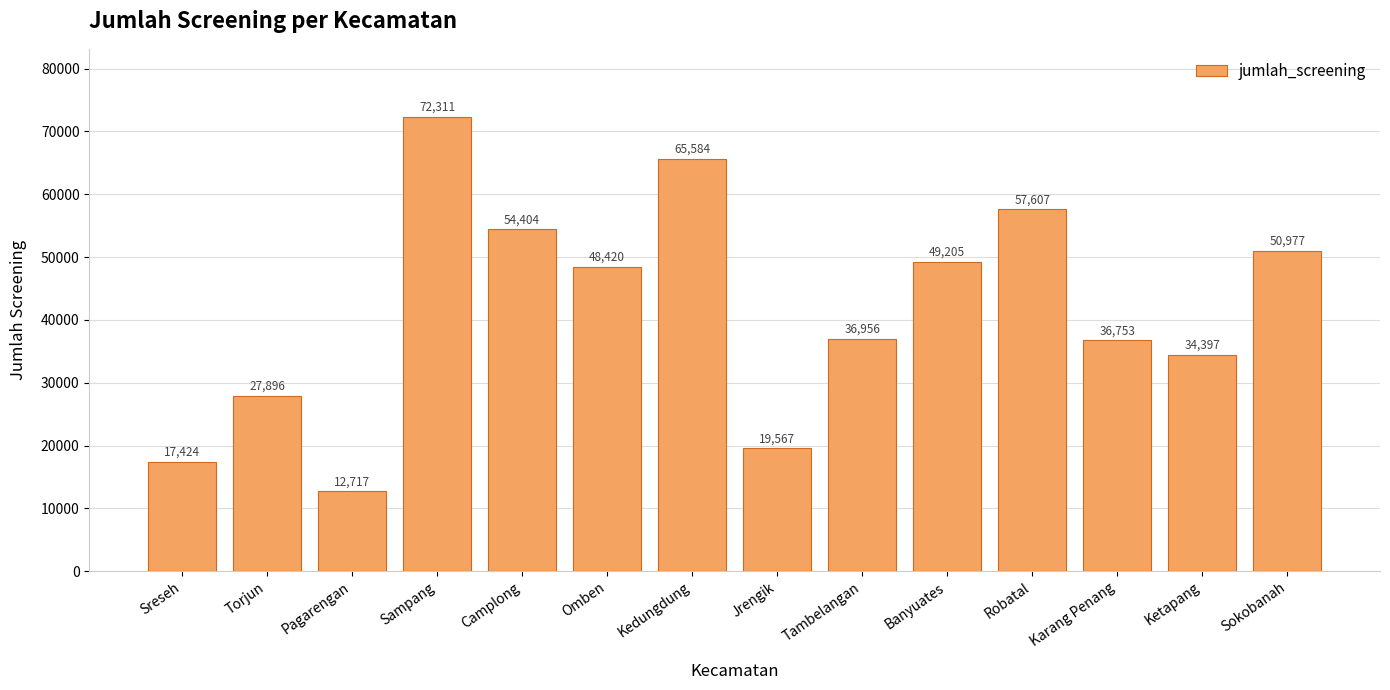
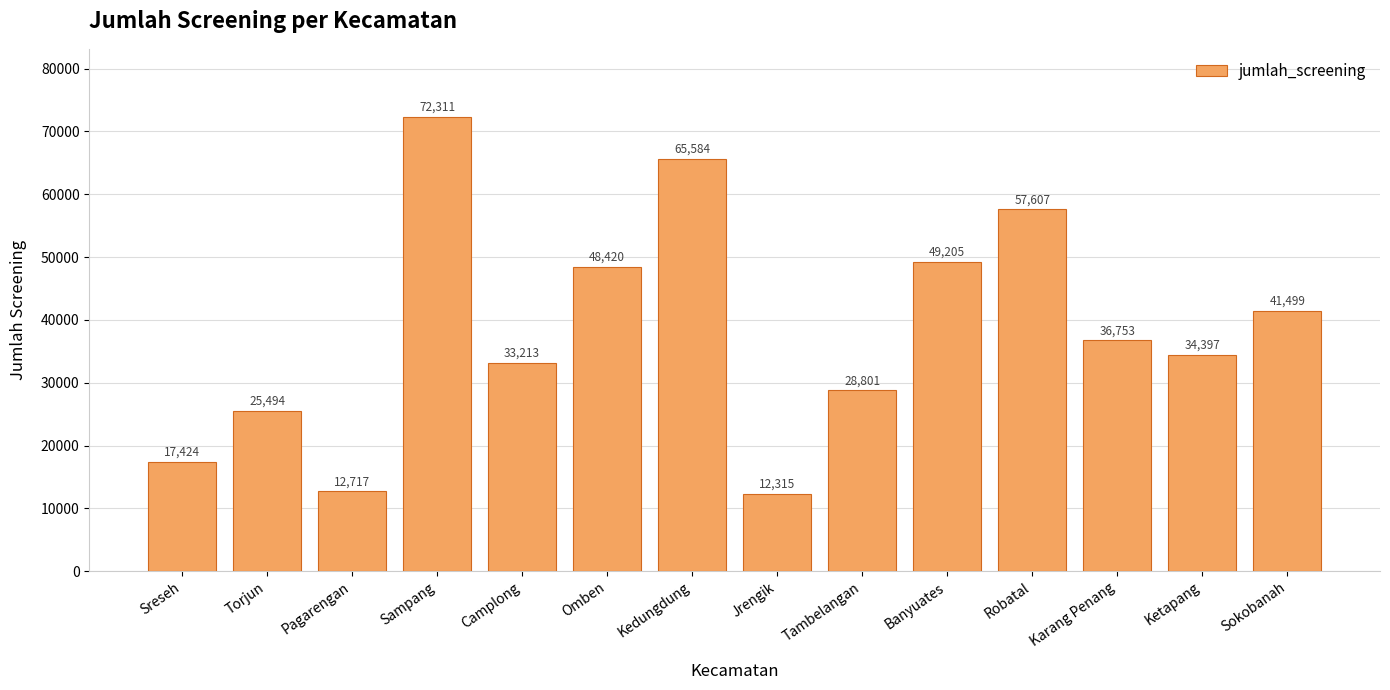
  {
    "Sreseh": "17,424",
-   "Torjun": "27,896",
+   "Torjun": "25,494",
    "Pagarengan": "12,717",
    "Sampang": "72,311",
-   "Camplong": "54,404",
+   "Camplong": "33,213",
    "Omben": "48,420",
    "Kedungdung": "65,584",
-   "Jrengik": "19,567",
-   "Tambelangan": "36,956",
+   "Jrengik": "12,315",
+   "Tambelangan": "28,801",
    "Banyuates": "49,205",
    "Robatal": "57,607",
    "Karang Penang": "36,753",
    "Ketapang": "34,397",
-   "Sokobanah": "50,977"
+   "Sokobanah": "41,499"
  }
